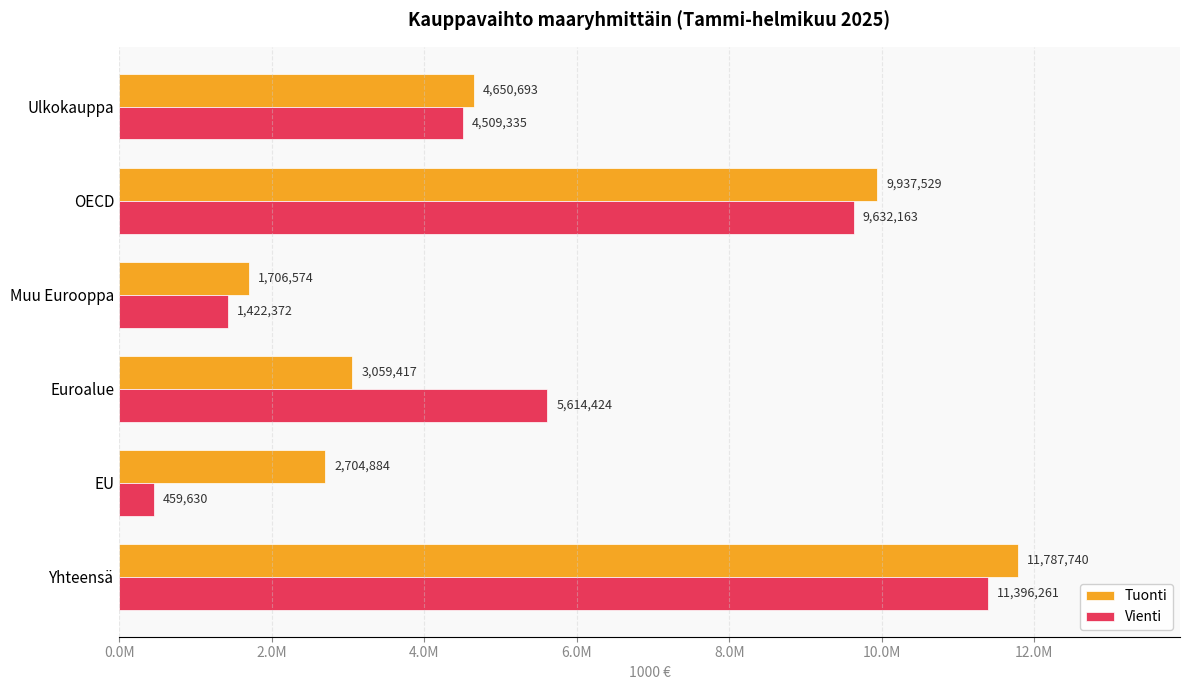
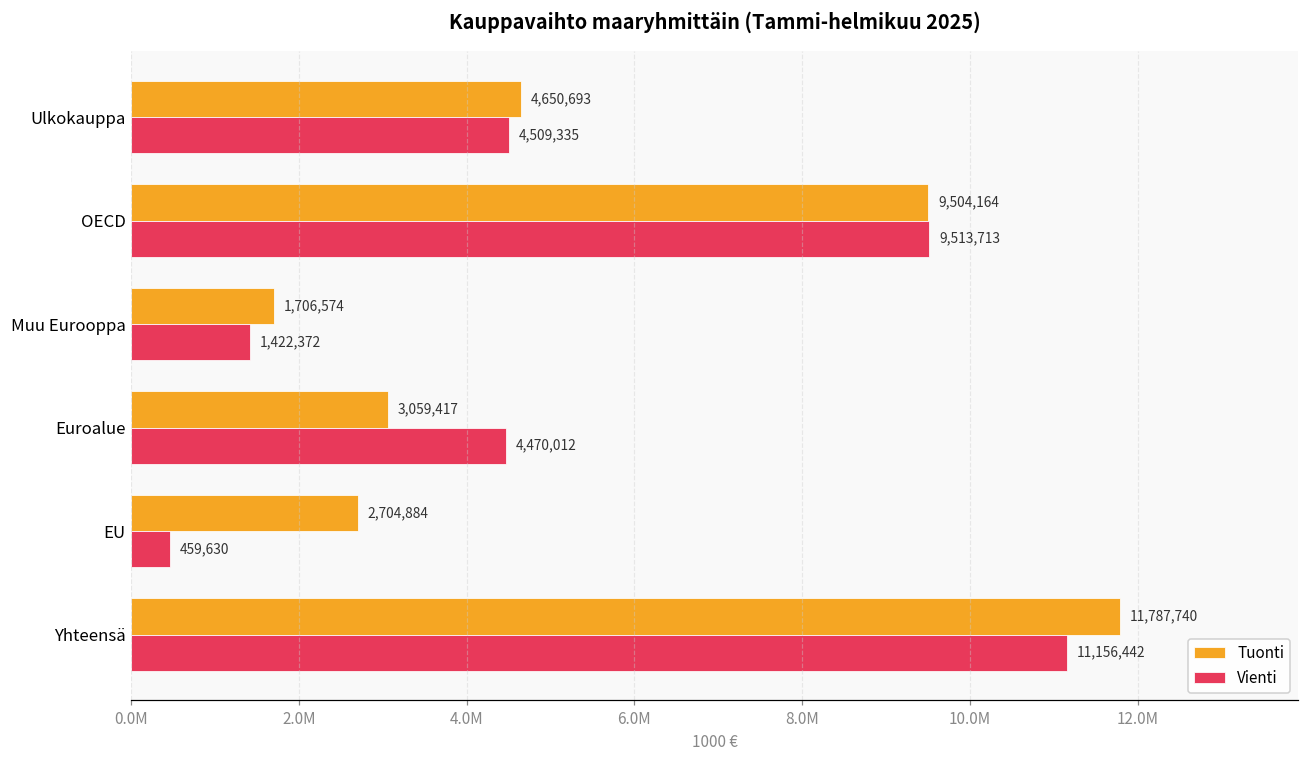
  {
    "Tuonti": {
      "Ulkokauppa": "4,650,693",
-     "OECD": "9,937,529",
+     "OECD": "9,504,164",
      "Muu Eurooppa": "1,706,574",
      "Euroalue": "3,059,417",
      "EU": "2,704,884",
      "Yhteensä": "11,787,740"
    },
    "Vienti": {
      "Ulkokauppa": "4,509,335",
-     "OECD": "9,632,163",
+     "OECD": "9,513,713",
      "Muu Eurooppa": "1,422,372",
-     "Euroalue": "5,614,424",
+     "Euroalue": "4,470,012",
      "EU": "459,630",
-     "Yhteensä": "11,396,261"
+     "Yhteensä": "11,156,442"
    }
  }
